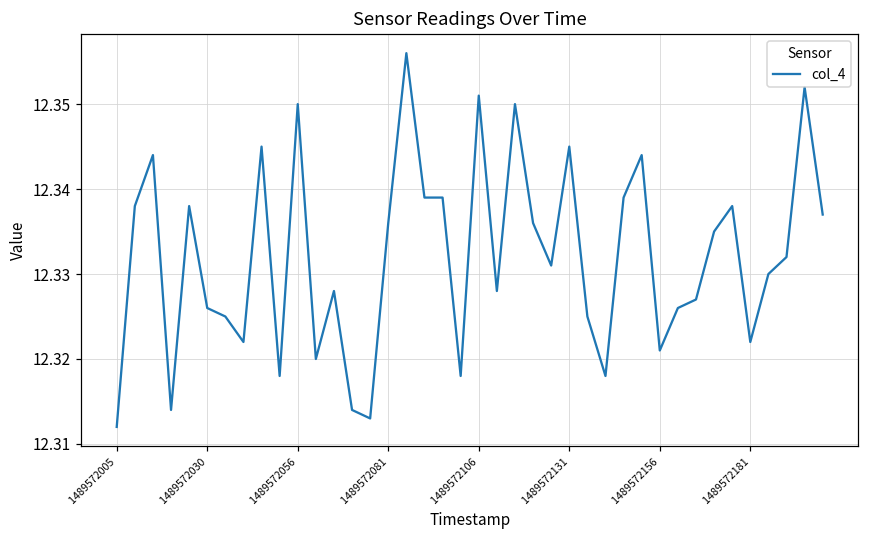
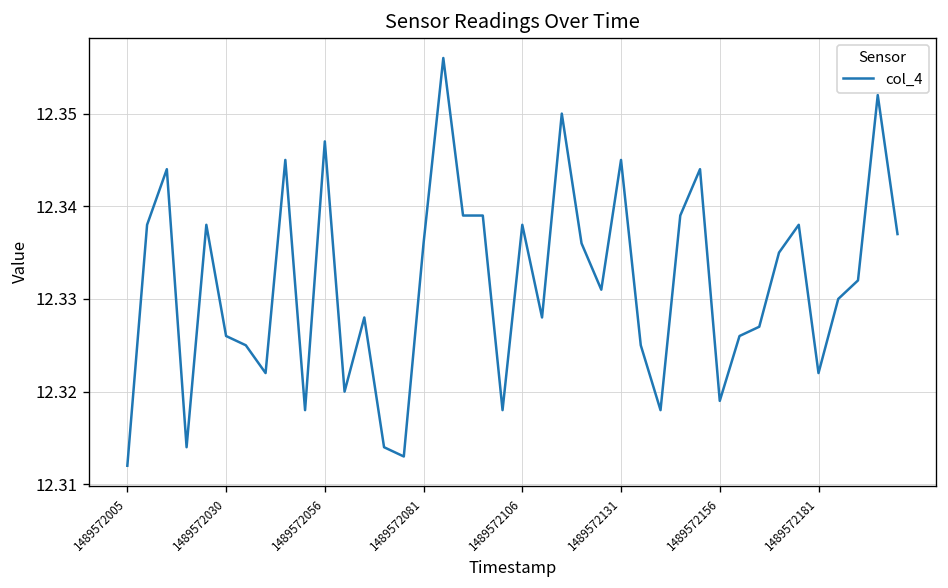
  {
    "1489572005": 12.312,
    "1489572030": 12.326,
-   "1489572056": 12.350,
+   "1489572056": 12.347,
    "1489572081": 12.336,
-   "1489572106": 12.351,
+   "1489572106": 12.338,
    "1489572131": 12.345,
-   "1489572156": 12.321,
+   "1489572156": 12.319,
    "1489572181": 12.322
  }
